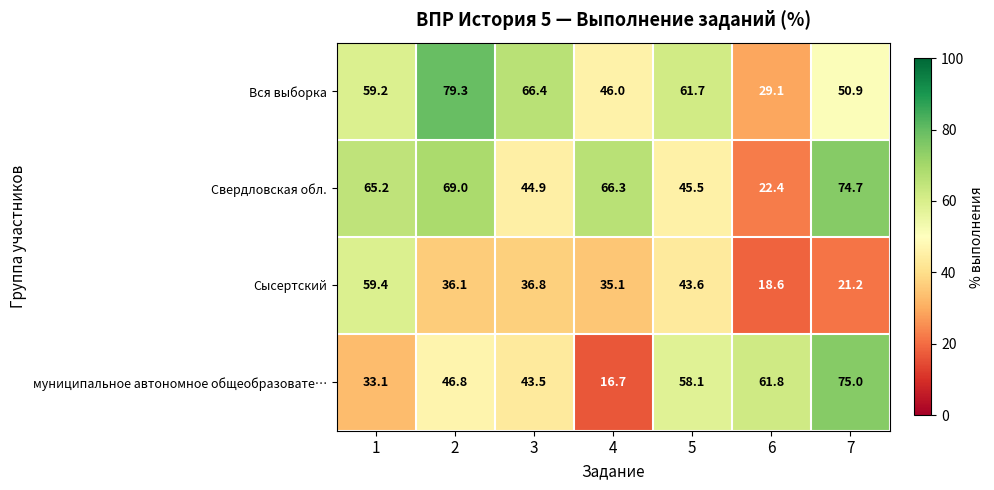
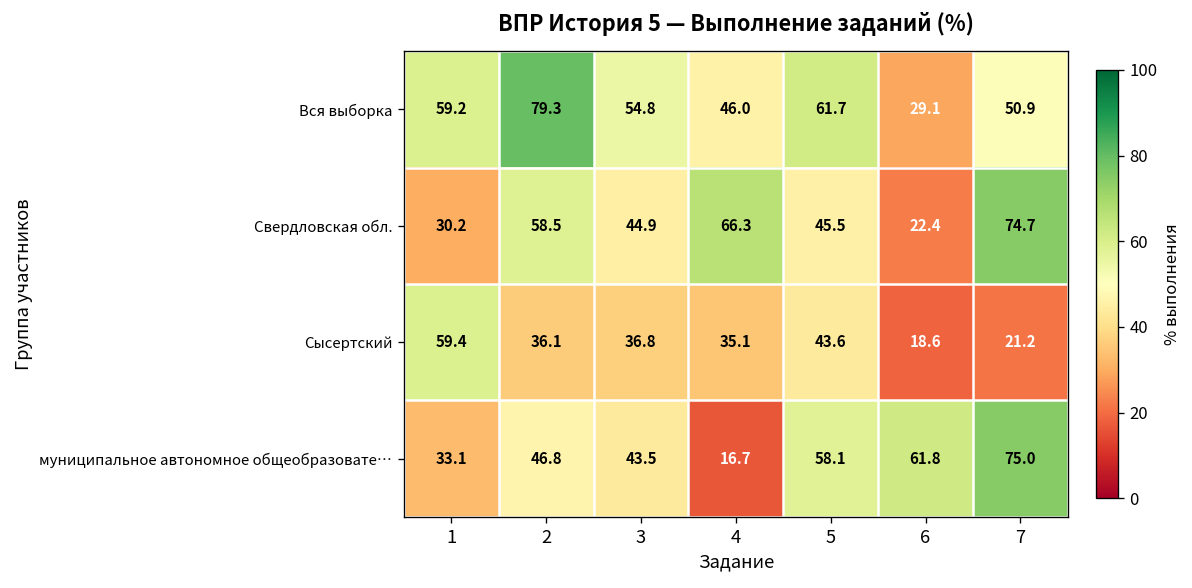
  {
    "Вся выборка": {
      "1": 59.2,
      "2": 79.3,
-     "3": 66.4,
+     "3": 54.8,
      "4": 46.0,
      "5": 61.7,
      "6": 29.1,
      "7": 50.9
    },
    "Свердловская обл.": {
-     "1": 65.2,
-     "2": 69.0,
+     "1": 30.2,
+     "2": 58.5,
      "3": 44.9,
      "4": 66.3,
      "5": 45.5,
      "6": 22.4,
      "7": 74.7
    },
    "Сысертский": {
      "1": 59.4,
      "2": 36.1,
      "3": 36.8,
      "4": 35.1,
      "5": 43.6,
      "6": 18.6,
      "7": 21.2
    },
    "муниципальное автономное общеобразовате…": {
      "1": 33.1,
      "2": 46.8,
      "3": 43.5,
      "4": 16.7,
      "5": 58.1,
      "6": 61.8,
      "7": 75.0
    }
  }
